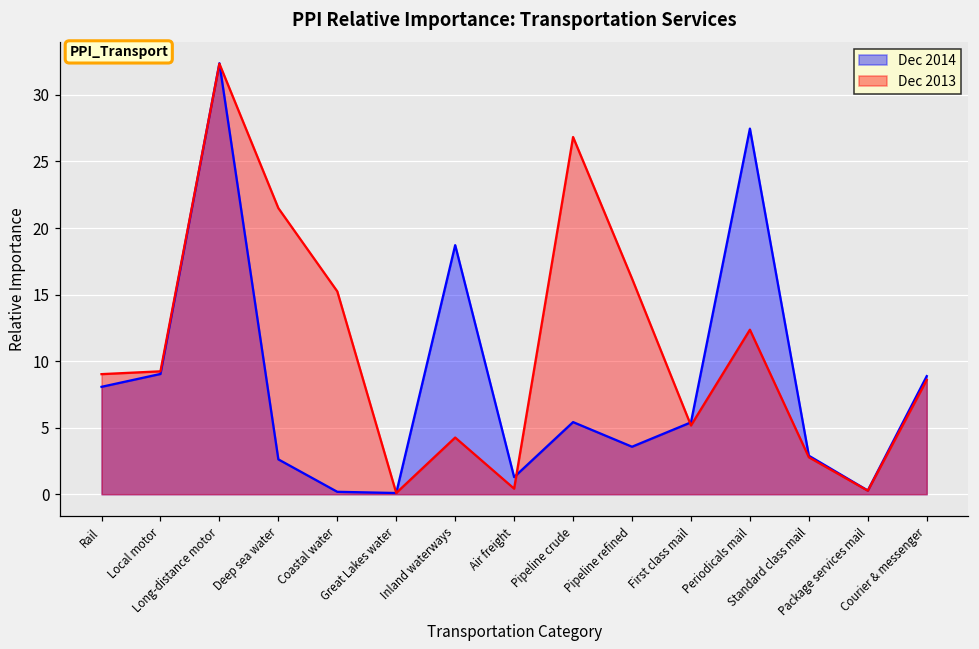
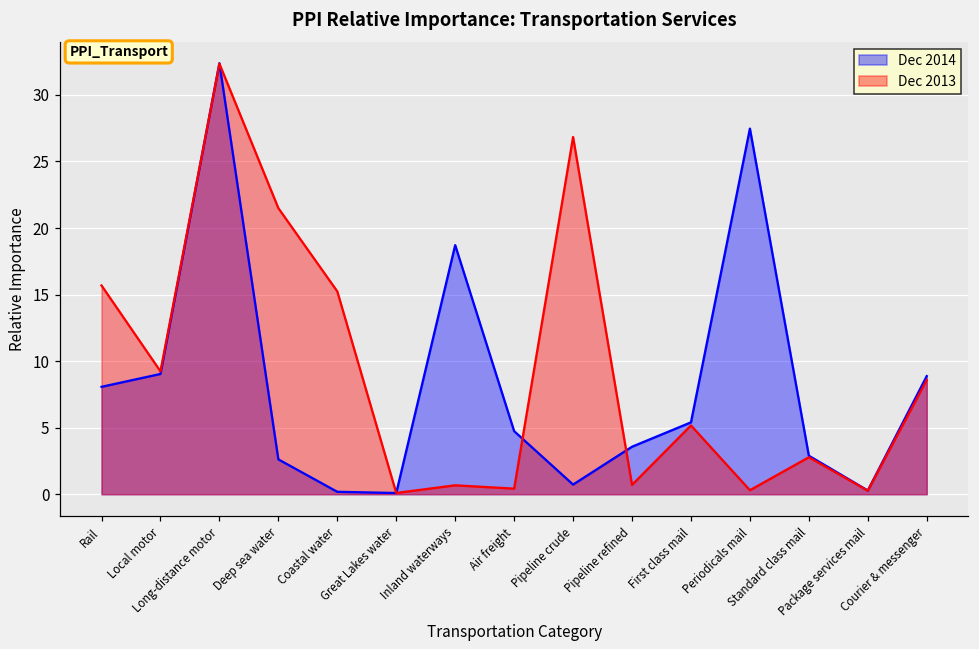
  {
    "Dec 2014": {
      "Rail": 8.1,
      "Deep sea water": 2.6,
      "Coastal water": 0.2,
      "Inland waterways": 18.7,
-     "Air freight": 1.3,
-     "Pipeline crude": 5.4,
+     "Air freight": 4.7,
+     "Pipeline crude": 0.7,
      "Pipeline refined": 3.6,
      "First class mail": 5.4,
      "Periodicals mail": 27.5,
      "Courier & messenger": 8.9
    },
    "Dec 2013": {
-     "Rail": 9.0,
+     "Rail": 15.7,
      "Deep sea water": 21.5,
      "Coastal water": 15.2,
-     "Inland waterways": 4.3,
+     "Inland waterways": 0.7,
      "Air freight": 0.4,
      "Pipeline crude": 26.8,
-     "Pipeline refined": 16.2,
+     "Pipeline refined": 0.7,
      "First class mail": 5.2,
-     "Periodicals mail": 12.4,
+     "Periodicals mail": 0.3,
      "Courier & messenger": 8.6
    }
  }
